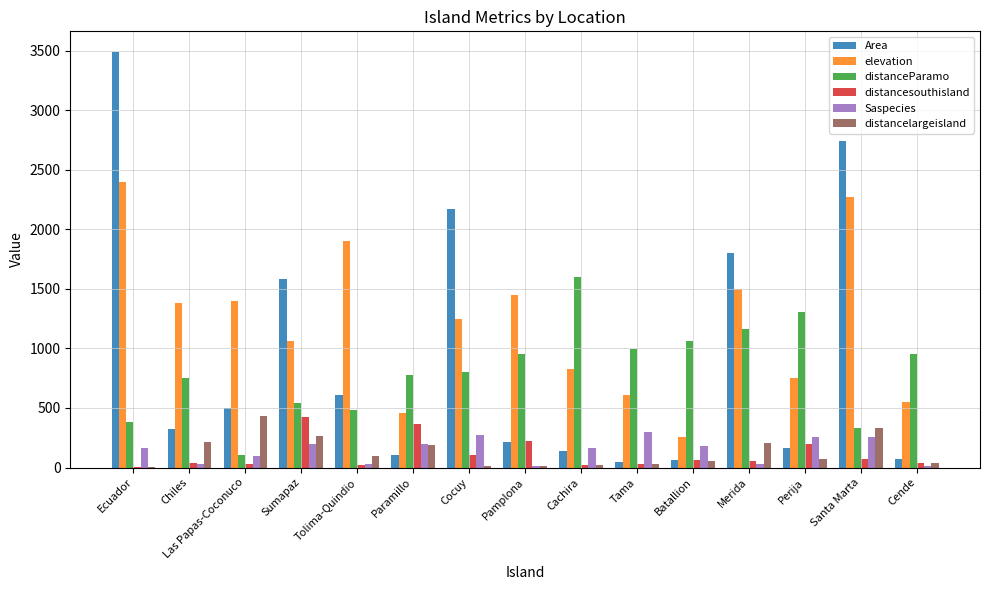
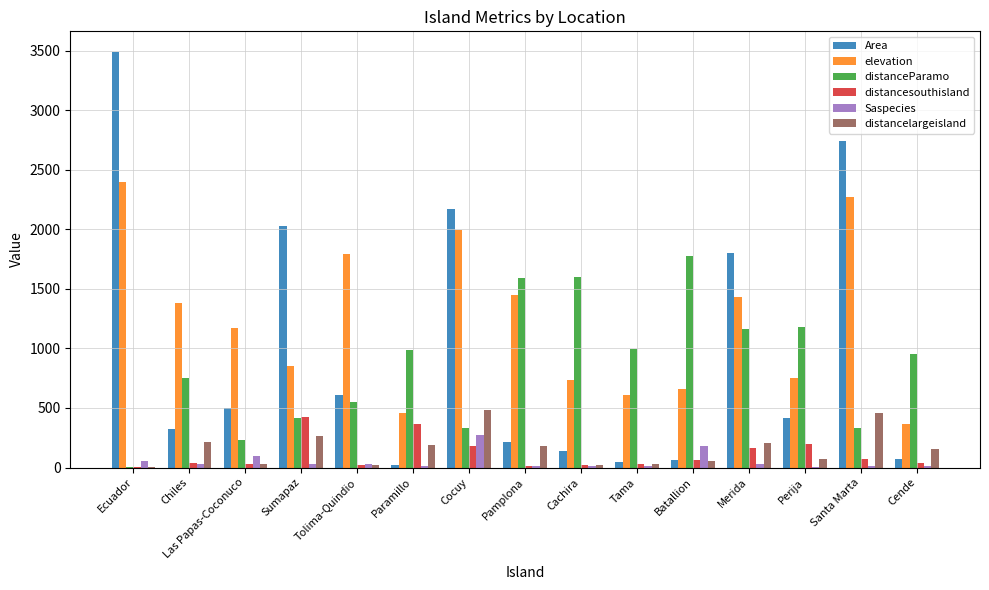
  {
    "Area": {
      "Ecuador": 3490,
      "Chiles": 330,
      "Las Papas-Coconuco": 500,
-     "Sumapaz": 1580,
+     "Sumapaz": 2030,
      "Tolima-Quindio": 610,
-     "Paramillo": 100,
+     "Paramillo": 30,
      "Cocuy": 2170,
      "Pamplona": 220,
      "Cachira": 140,
      "Tama": 50,
      "Batallion": 70,
      "Merida": 1800,
-     "Perija": 170,
+     "Perija": 420,
      "Santa Marta": 2740,
      "Cende": 70
    },
    "elevation": {
      "Ecuador": 2400,
      "Chiles": 1380,
-     "Las Papas-Coconuco": 1400,
-     "Sumapaz": 1060,
-     "Tolima-Quindio": 1900,
+     "Las Papas-Coconuco": 1170,
+     "Sumapaz": 850,
+     "Tolima-Quindio": 1790,
      "Paramillo": 460,
-     "Cocuy": 1250,
+     "Cocuy": 2000,
      "Pamplona": 1450,
-     "Cachira": 820,
+     "Cachira": 740,
      "Tama": 610,
-     "Batallion": 260,
-     "Merida": 1500,
+     "Batallion": 660,
+     "Merida": 1430,
      "Perija": 750,
      "Santa Marta": 2280,
-     "Cende": 550
+     "Cende": 370
    },
    "distanceParamo": {
-     "Ecuador": 380,
+     "Ecuador": 0,
      "Chiles": 750,
-     "Las Papas-Coconuco": 110,
-     "Sumapaz": 540,
-     "Tolima-Quindio": 480,
-     "Paramillo": 770,
-     "Cocuy": 800,
-     "Pamplona": 950,
+     "Las Papas-Coconuco": 230,
+     "Sumapaz": 420,
+     "Tolima-Quindio": 550,
+     "Paramillo": 990,
+     "Cocuy": 330,
+     "Pamplona": 1590,
      "Cachira": 1600,
      "Tama": 1000,
-     "Batallion": 1070,
+     "Batallion": 1780,
      "Merida": 1170,
-     "Perija": 1310,
+     "Perija": 1180,
      "Santa Marta": 330,
      "Cende": 950
    },
    "distancesouthisland": {
      "Chiles": 40,
      "Las Papas-Coconuco": 30,
      "Sumapaz": 430,
      "Tolima-Quindio": 30,
      "Paramillo": 370,
-     "Cocuy": 110,
-     "Pamplona": 230,
+     "Cocuy": 180,
+     "Pamplona": 10,
      "Tama": 30,
      "Batallion": 70,
-     "Merida": 60,
+     "Merida": 160,
      "Perija": 200,
      "Santa Marta": 80,
      "Cende": 40
    },
    "Saspecies": {
-     "Ecuador": 160,
+     "Ecuador": 60,
      "Chiles": 30,
      "Las Papas-Coconuco": 100,
-     "Sumapaz": 200,
+     "Sumapaz": 30,
      "Tolima-Quindio": 30,
-     "Paramillo": 200,
+     "Paramillo": 10,
      "Cocuy": 280,
-     "Cachira": 170,
-     "Tama": 300,
+     "Cachira": 10,
+     "Tama": 10,
      "Batallion": 180,
      "Merida": 30,
-     "Perija": 260,
-     "Santa Marta": 250
+     "Perija": 0,
+     "Santa Marta": 20
    },
    "distancelargeisland": {
      "Chiles": 210,
-     "Las Papas-Coconuco": 430,
+     "Las Papas-Coconuco": 30,
      "Sumapaz": 260,
-     "Tolima-Quindio": 100,
+     "Tolima-Quindio": 30,
      "Paramillo": 190,
-     "Cocuy": 10,
-     "Pamplona": 10,
+     "Cocuy": 480,
+     "Pamplona": 180,
      "Tama": 30,
      "Batallion": 60,
      "Merida": 200,
      "Perija": 80,
-     "Santa Marta": 330,
-     "Cende": 40
+     "Santa Marta": 460,
+     "Cende": 160
    }
  }
